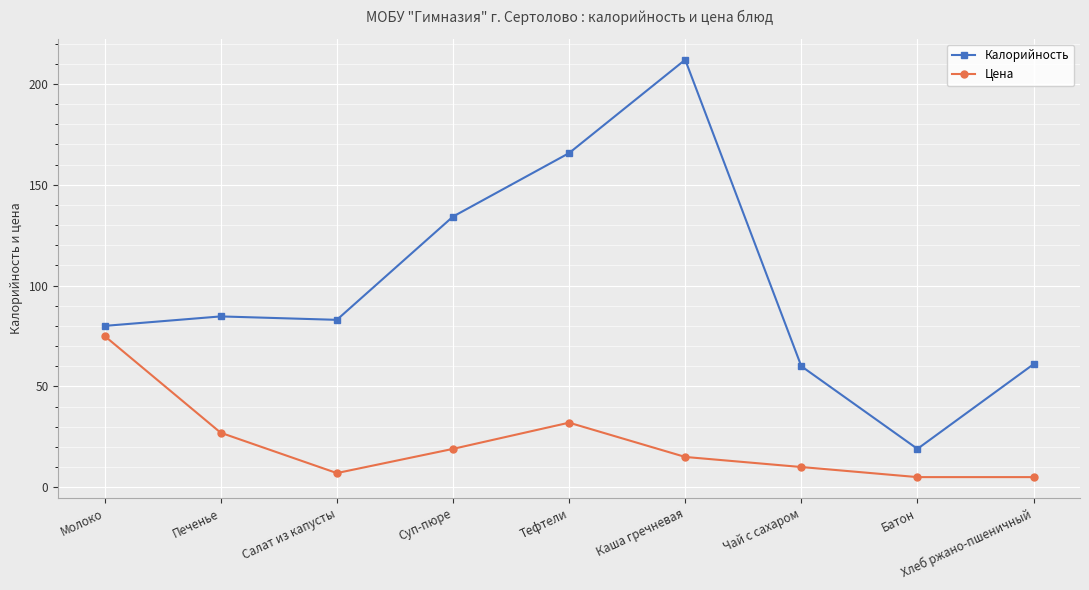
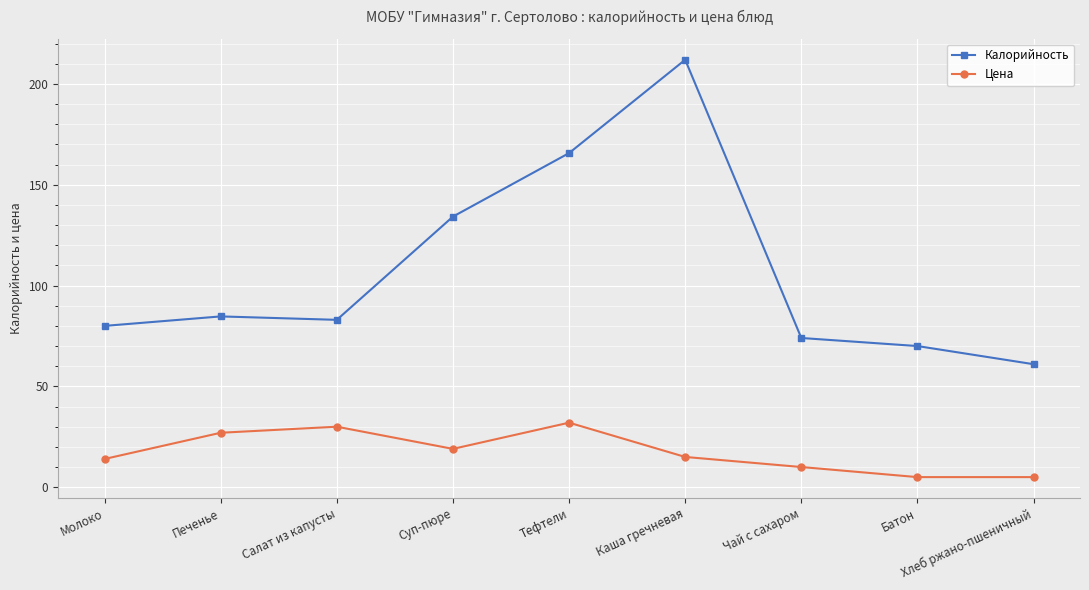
  {
    "Калорийность": {
      "Молоко": 80,
      "Печенье": 85,
      "Салат из капусты": 83,
      "Суп-пюре": 134,
      "Тефтели": 166,
      "Каша гречневая": 212,
-     "Чай с сахаром": 60,
-     "Батон": 19,
+     "Чай с сахаром": 74,
+     "Батон": 70,
      "Хлеб ржано-пшеничный": 61
    },
    "Цена": {
-     "Молоко": 75,
+     "Молоко": 14,
      "Печенье": 27,
-     "Салат из капусты": 7,
+     "Салат из капусты": 30,
      "Суп-пюре": 19,
      "Тефтели": 32,
      "Каша гречневая": 15,
      "Чай с сахаром": 10,
      "Батон": 5,
      "Хлеб ржано-пшеничный": 5
    }
  }
